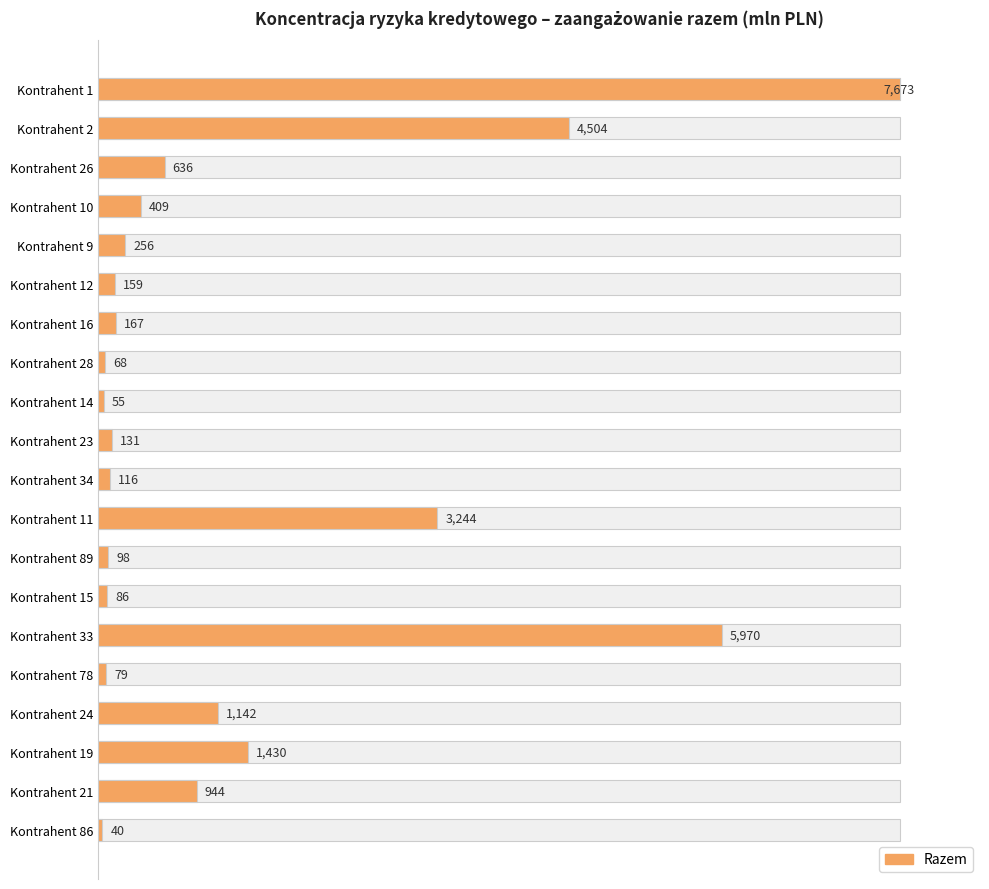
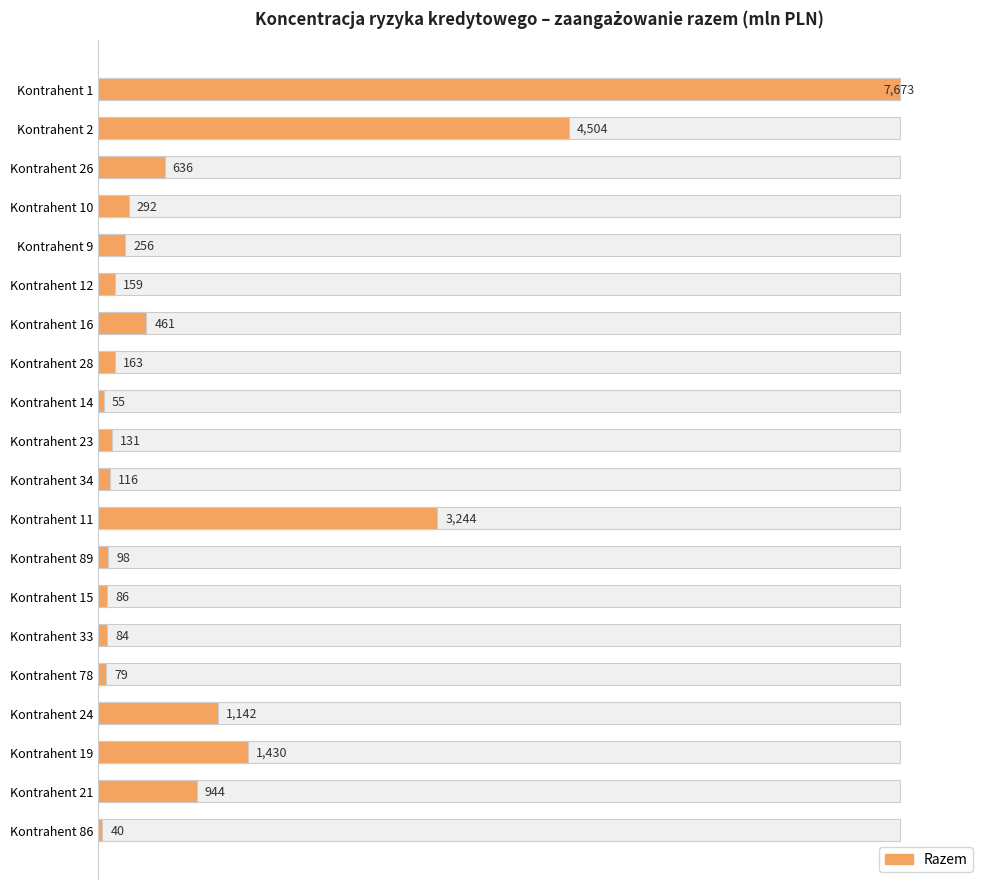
  {
    "Razem": {
-     "Kontrahent 10": "409",
-     "Kontrahent 16": "167",
-     "Kontrahent 28": "68",
-     "Kontrahent 33": "5,970"
+     "Kontrahent 10": "292",
+     "Kontrahent 16": "461",
+     "Kontrahent 28": "163",
+     "Kontrahent 33": "84"
    }
  }
